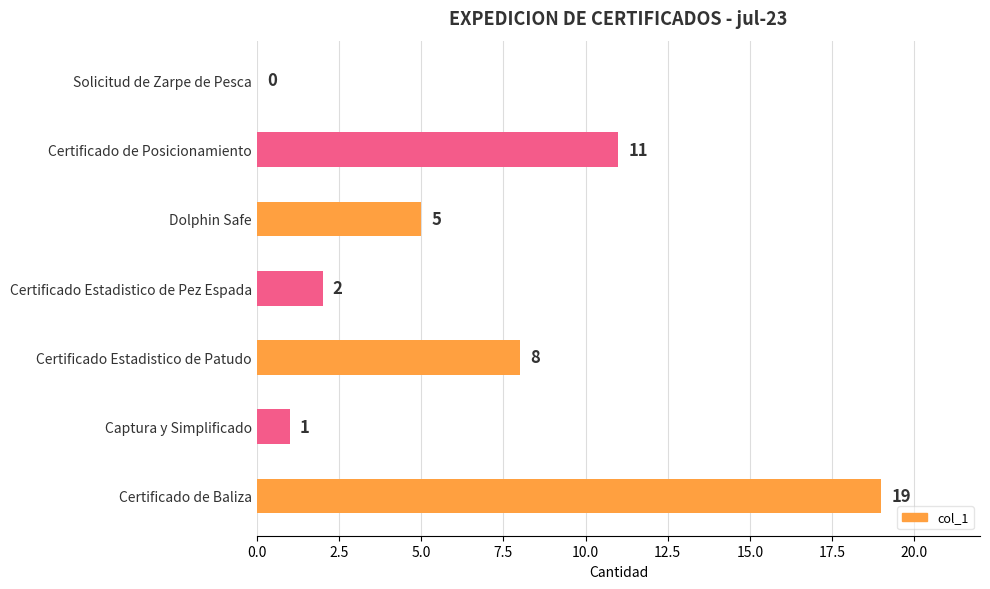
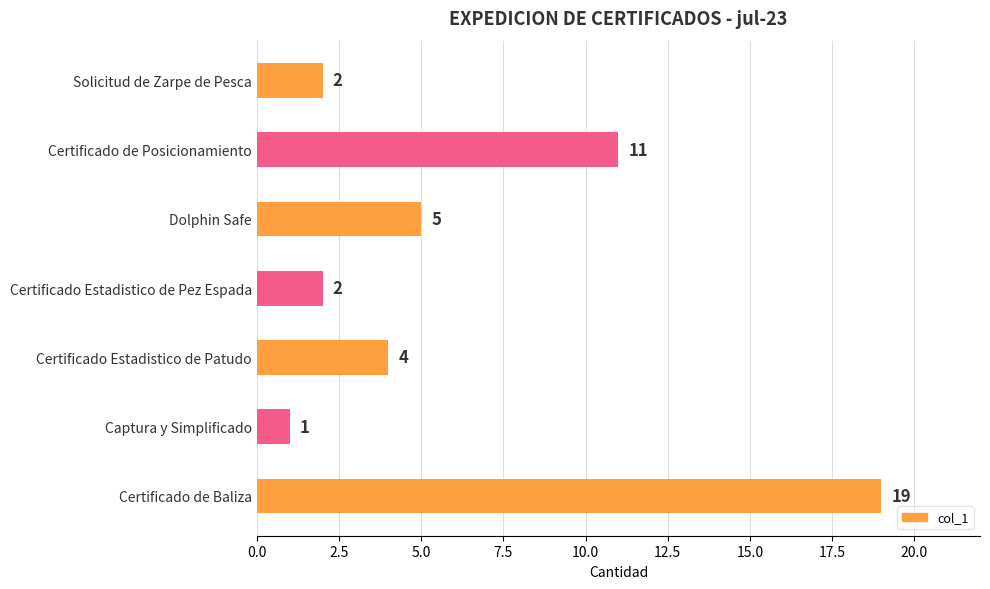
  {
-   "Solicitud de Zarpe de Pesca": 0,
+   "Solicitud de Zarpe de Pesca": 2,
    "Certificado de Posicionamiento": 11,
    "Dolphin Safe": 5,
    "Certificado Estadistico de Pez Espada": 2,
-   "Certificado Estadistico de Patudo": 8,
+   "Certificado Estadistico de Patudo": 4,
    "Captura y Simplificado": 1,
    "Certificado de Baliza": 19
  }
